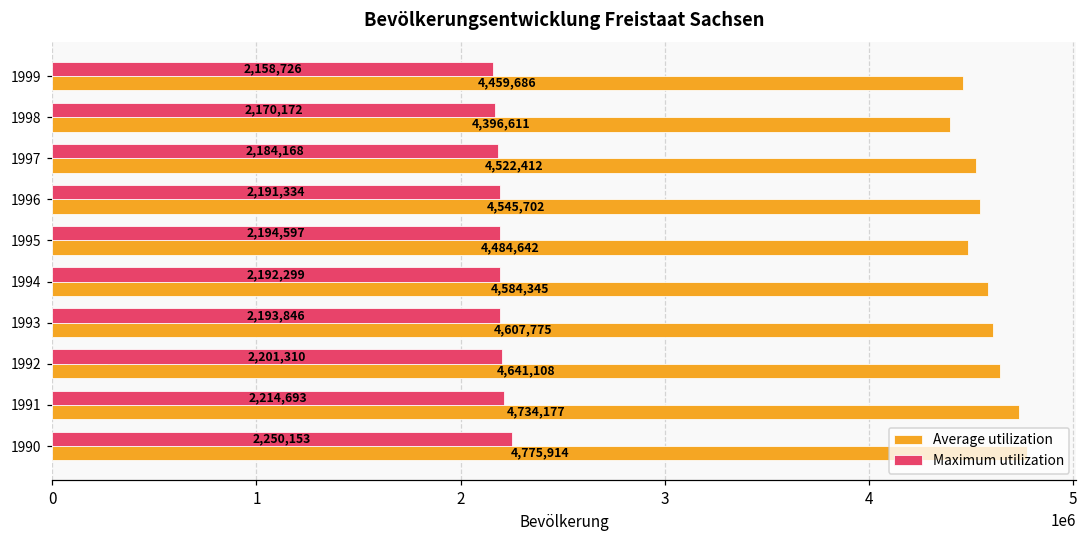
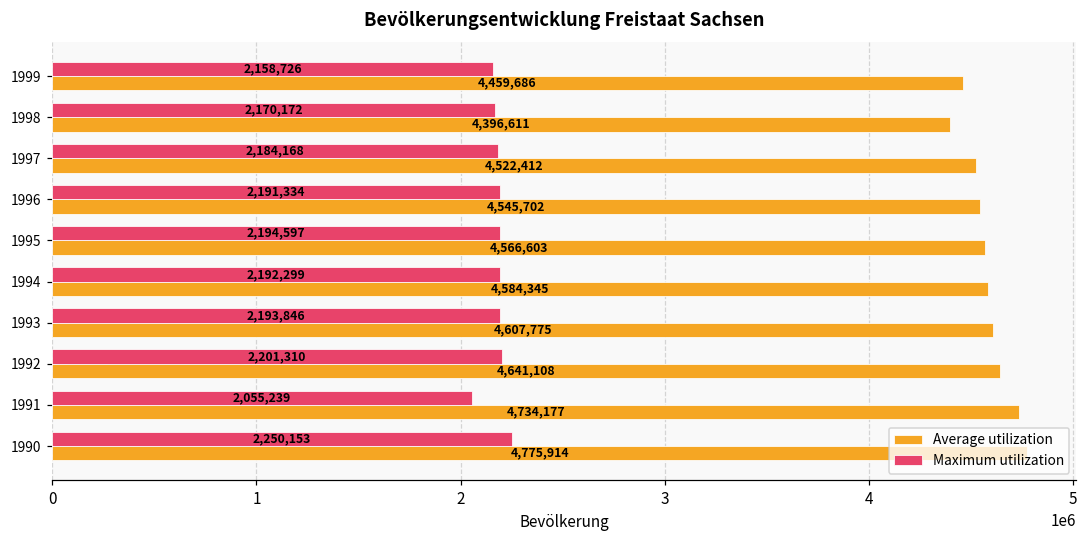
  {
    "Average utilization": {
      "1999": "4,459,686",
      "1998": "4,396,611",
      "1997": "4,522,412",
      "1996": "4,545,702",
-     "1995": "4,484,642",
+     "1995": "4,566,603",
      "1994": "4,584,345",
      "1993": "4,607,775",
      "1992": "4,641,108",
      "1991": "4,734,177"
    },
    "Maximum utilization": {
      "1999": "2,158,726",
      "1998": "2,170,172",
      "1997": "2,184,168",
      "1996": "2,191,334",
      "1995": "2,194,597",
      "1994": "2,192,299",
      "1993": "2,193,846",
      "1992": "2,201,310",
-     "1991": "2,214,693",
+     "1991": "2,055,239",
      "1990": "2,250,153"
    }
  }
